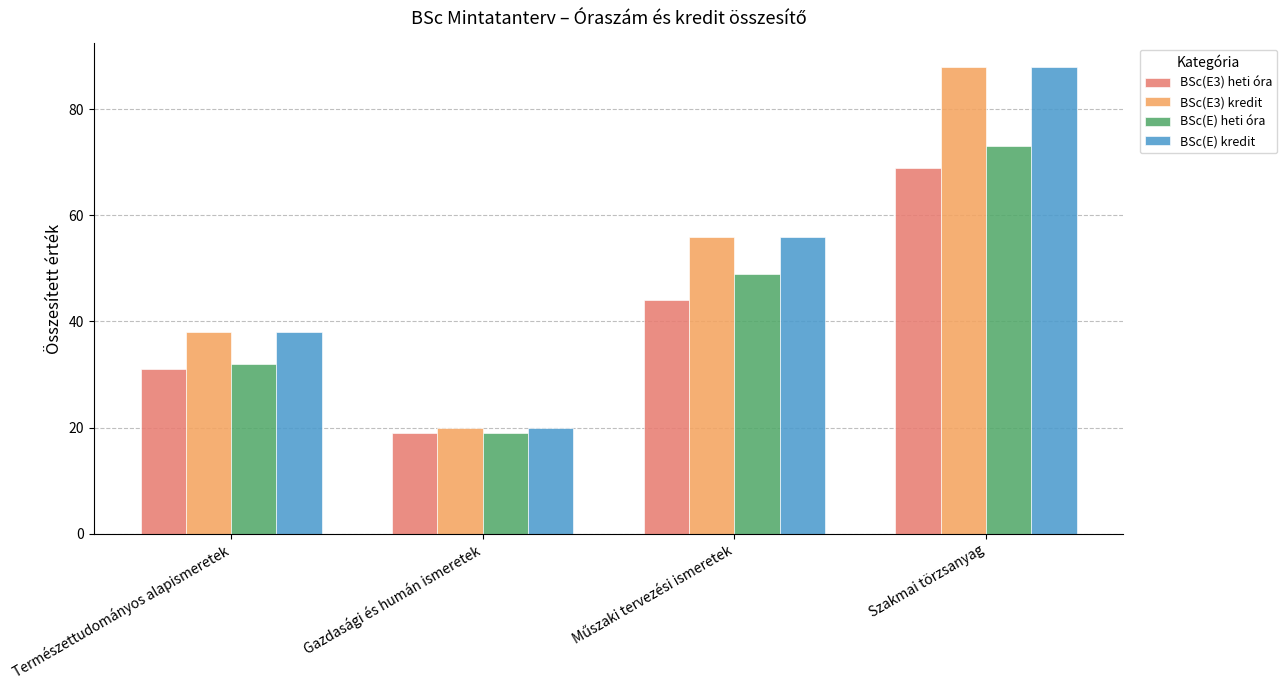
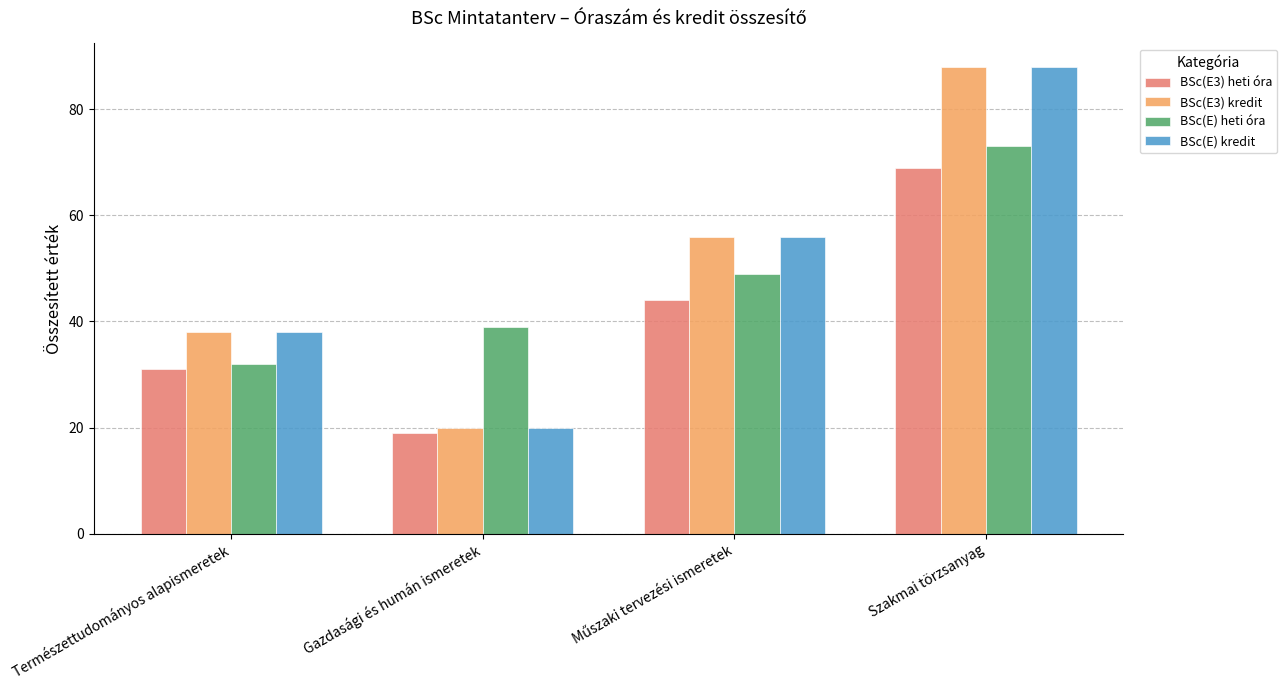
  {
    "BSc(E) heti óra": {
      "Természettudományos alapismeretek": 32,
-     "Gazdasági és humán ismeretek": 19,
+     "Gazdasági és humán ismeretek": 39,
      "Műszaki tervezési ismeretek": 49,
      "Szakmai törzsanyag": 73
    },
    "BSc(E) kredit": {
      "Természettudományos alapismeretek": 38,
      "Gazdasági és humán ismeretek": 20,
      "Műszaki tervezési ismeretek": 56,
      "Szakmai törzsanyag": 88
    }
  }
